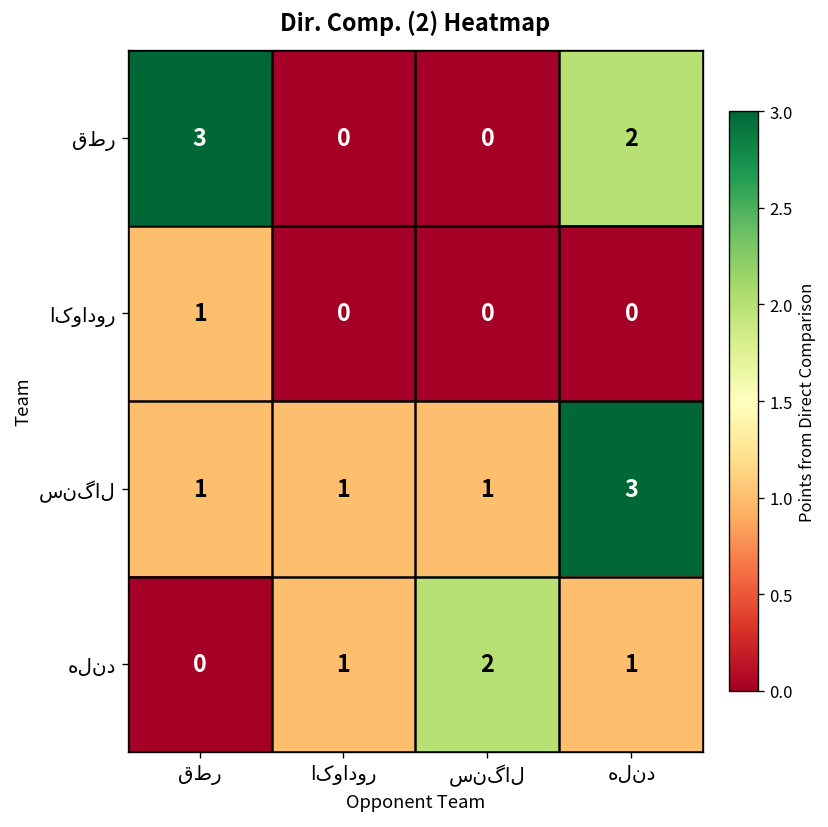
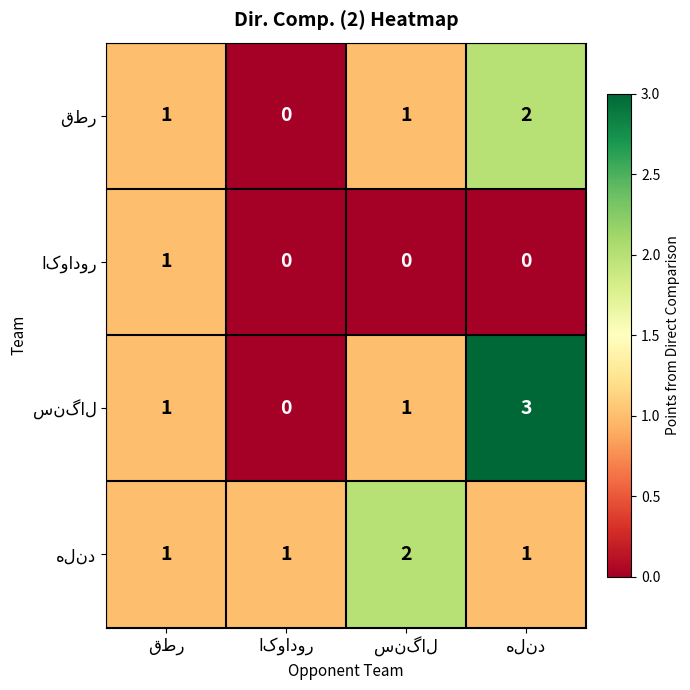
  {
    "قطر": {
-     "قطر": 3,
+     "قطر": 1,
      "اکوادور": 0,
-     "سنگال": 0,
+     "سنگال": 1,
      "هلند": 2
    },
    "اکوادور": {
      "قطر": 1,
      "اکوادور": 0,
      "سنگال": 0,
      "هلند": 0
    },
    "سنگال": {
      "قطر": 1,
-     "اکوادور": 1,
+     "اکوادور": 0,
      "سنگال": 1,
      "هلند": 3
    },
    "هلند": {
-     "قطر": 0,
+     "قطر": 1,
      "اکوادور": 1,
      "سنگال": 2,
      "هلند": 1
    }
  }
